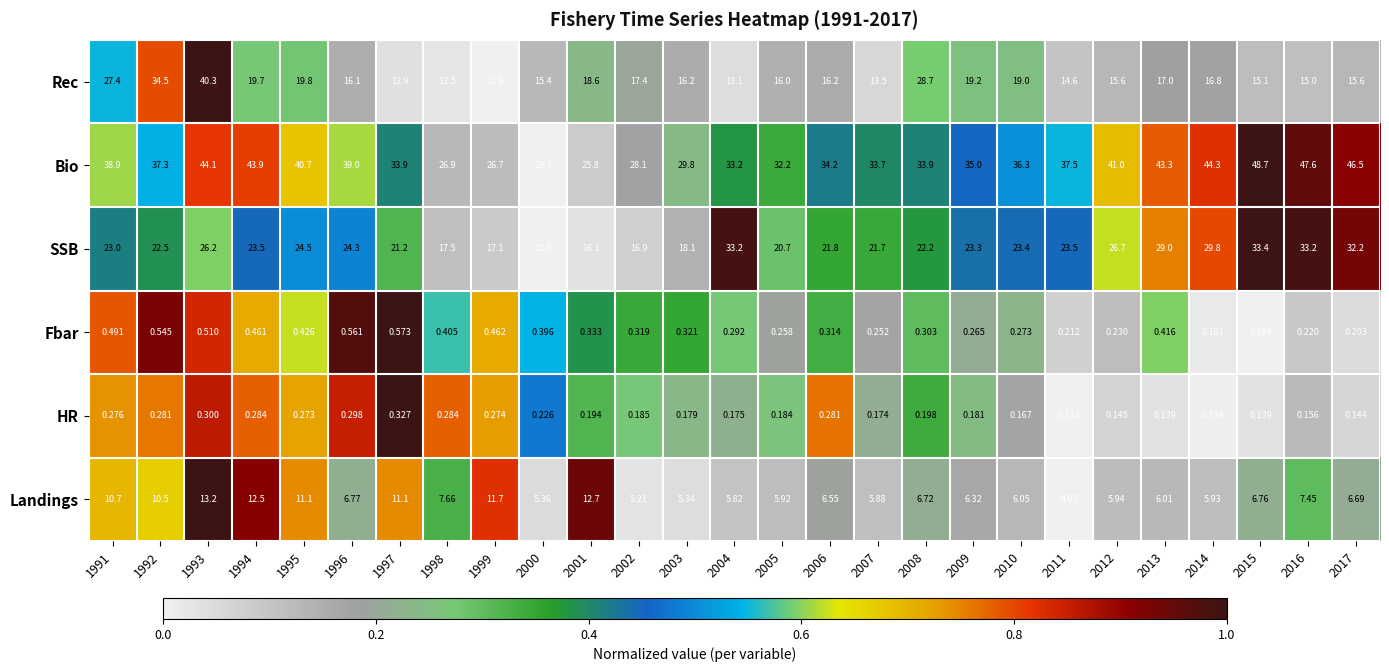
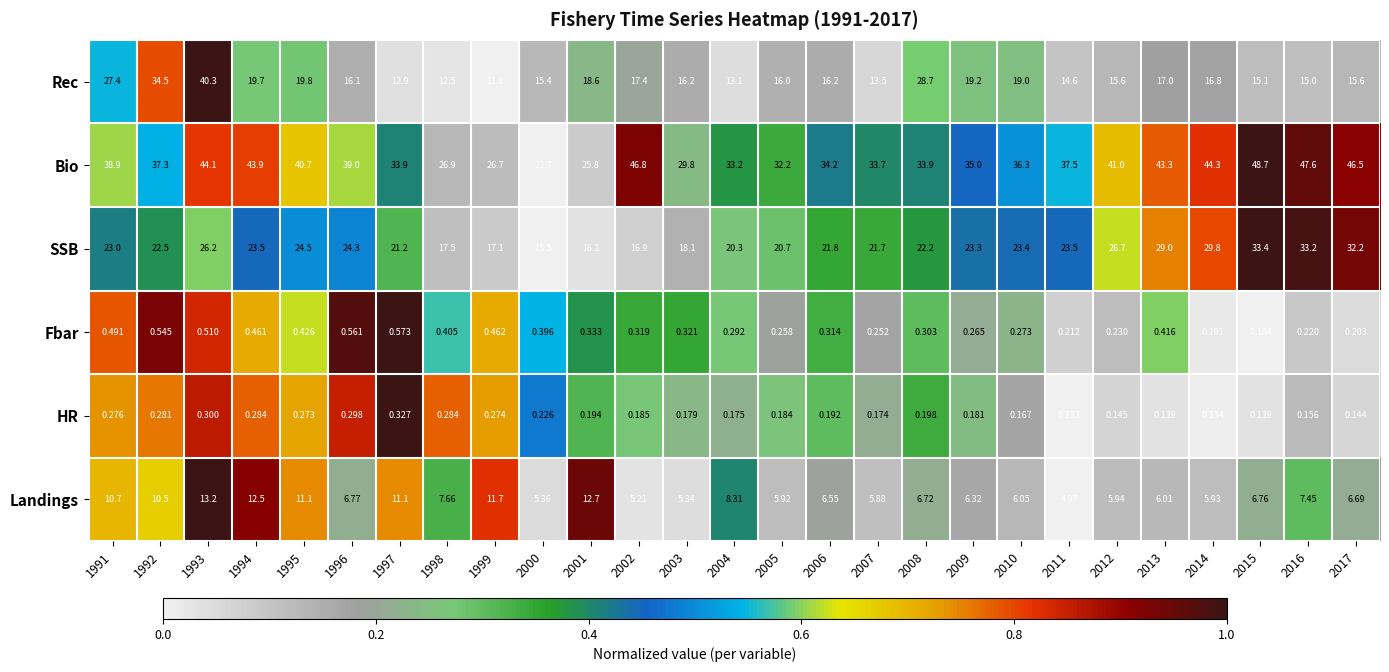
  {
    "Rec": {
      "1991": 27.4,
      "1992": 34.5,
      "1993": 40.3,
      "1994": 19.7,
      "1995": 19.8,
      "1996": 16.1,
      "2000": 15.4,
      "2001": 18.6,
      "2002": 17.4,
      "2003": 16.2,
      "2005": 16.0,
      "2006": 16.2,
      "2008": 28.7,
      "2009": 19.2,
      "2010": 19.0,
      "2011": 14.6,
      "2012": 15.6,
      "2013": 17.0,
      "2014": 16.8,
      "2015": 15.1,
      "2016": 15.0,
      "2017": 15.6
    },
    "Bio": {
      "1991": 38.9,
      "1992": 37.3,
      "1993": 44.1,
      "1994": 43.9,
      "1995": 40.7,
      "1996": 39.0,
      "1997": 33.9,
      "1998": 26.9,
      "1999": 26.7,
      "2001": 25.8,
-     "2002": 28.1,
+     "2002": 46.8,
      "2003": 29.8,
      "2004": 33.2,
      "2005": 32.2,
      "2006": 34.2,
      "2007": 33.7,
      "2008": 33.9,
      "2009": 35.0,
      "2010": 36.3,
      "2011": 37.5,
      "2012": 41.0,
      "2013": 43.3,
      "2014": 44.3,
      "2015": 48.7,
      "2016": 47.6,
      "2017": 46.5
    },
    "SSB": {
      "1991": 23.0,
      "1992": 22.5,
      "1993": 26.2,
      "1994": 23.5,
      "1995": 24.5,
      "1996": 24.3,
      "1997": 21.2,
      "1998": 17.5,
      "1999": 17.1,
      "2002": 16.9,
      "2003": 18.1,
-     "2004": 33.2,
+     "2004": 20.3,
      "2005": 20.7,
      "2006": 21.8,
      "2007": 21.7,
      "2008": 22.2,
      "2009": 23.3,
      "2010": 23.4,
      "2011": 23.5,
      "2012": 26.7,
      "2013": 29.0,
      "2014": 29.8,
      "2015": 33.4,
      "2016": 33.2,
      "2017": 32.2
    },
    "Fbar": {
      "1991": 0.491,
      "1992": 0.545,
      "1993": 0.510,
      "1994": 0.461,
      "1995": 0.426,
      "1996": 0.561,
      "1997": 0.573,
      "1998": 0.405,
      "1999": 0.462,
      "2000": 0.396,
      "2001": 0.333,
      "2002": 0.319,
      "2003": 0.321,
      "2004": 0.292,
      "2005": 0.258,
      "2006": 0.314,
      "2007": 0.252,
      "2008": 0.303,
      "2009": 0.265,
      "2010": 0.273,
      "2012": 0.230,
      "2013": 0.416,
      "2016": 0.220
    },
    "HR": {
      "1991": 0.276,
      "1992": 0.281,
      "1993": 0.300,
      "1994": 0.284,
      "1995": 0.273,
      "1996": 0.298,
      "1997": 0.327,
      "1998": 0.284,
      "1999": 0.274,
      "2000": 0.226,
      "2001": 0.194,
      "2002": 0.185,
      "2003": 0.179,
      "2004": 0.175,
      "2005": 0.184,
-     "2006": 0.281,
+     "2006": 0.192,
      "2007": 0.174,
      "2008": 0.198,
      "2009": 0.181,
      "2010": 0.167,
      "2016": 0.156
    },
    "Landings": {
      "1991": 10.7,
      "1992": 10.5,
      "1993": 13.2,
      "1994": 12.5,
      "1995": 11.1,
      "1996": 6.77,
      "1997": 11.1,
      "1998": 7.66,
      "1999": 11.7,
      "2001": 12.7,
-     "2004": 5.82,
+     "2004": 8.31,
      "2005": 5.92,
      "2006": 6.55,
      "2007": 5.88,
      "2008": 6.72,
      "2009": 6.32,
      "2010": 6.05,
      "2012": 5.94,
      "2013": 6.01,
      "2014": 5.93,
      "2015": 6.76,
      "2016": 7.45,
      "2017": 6.69
    }
  }
